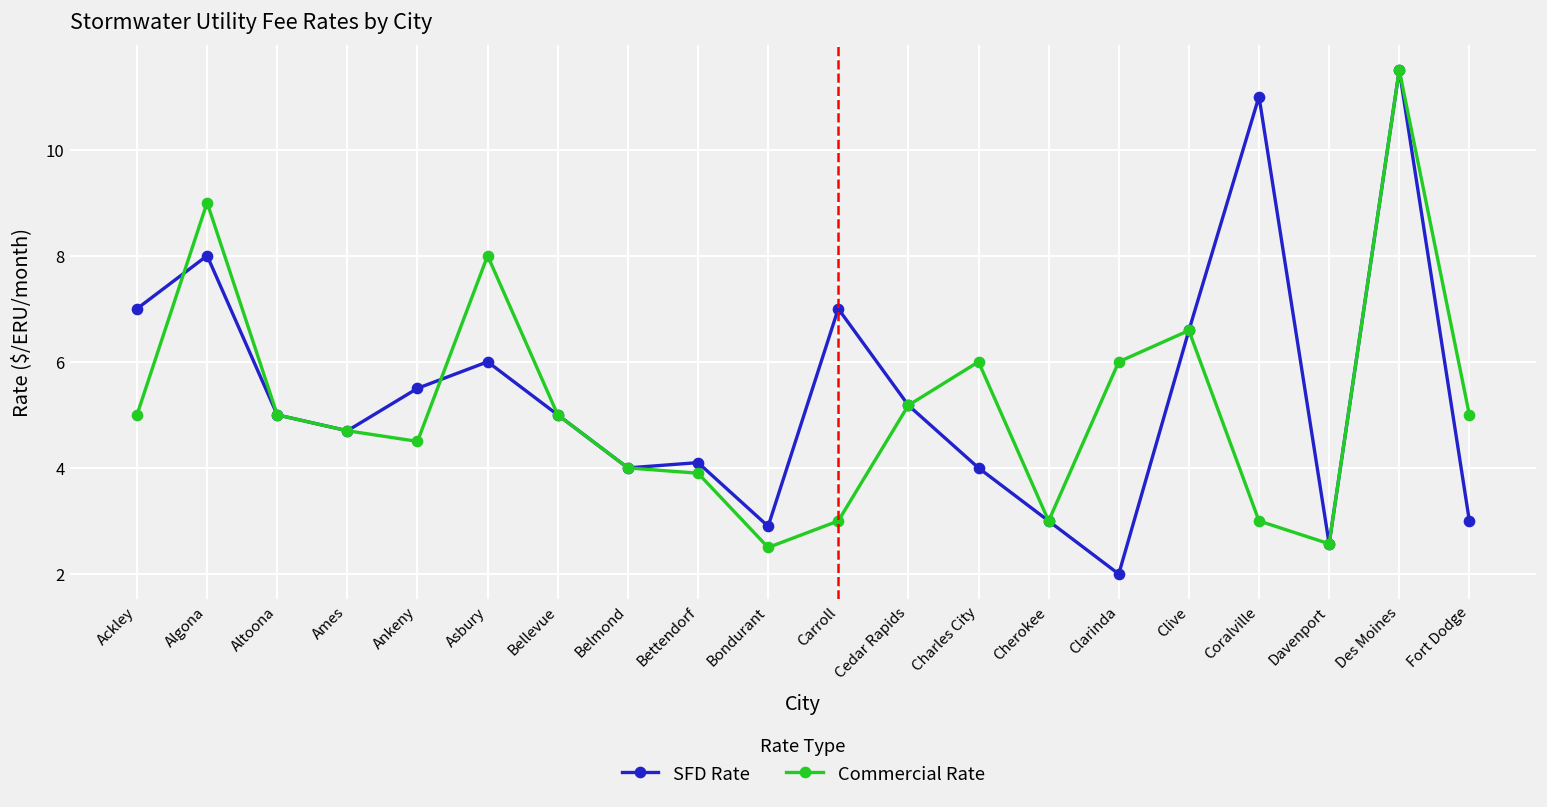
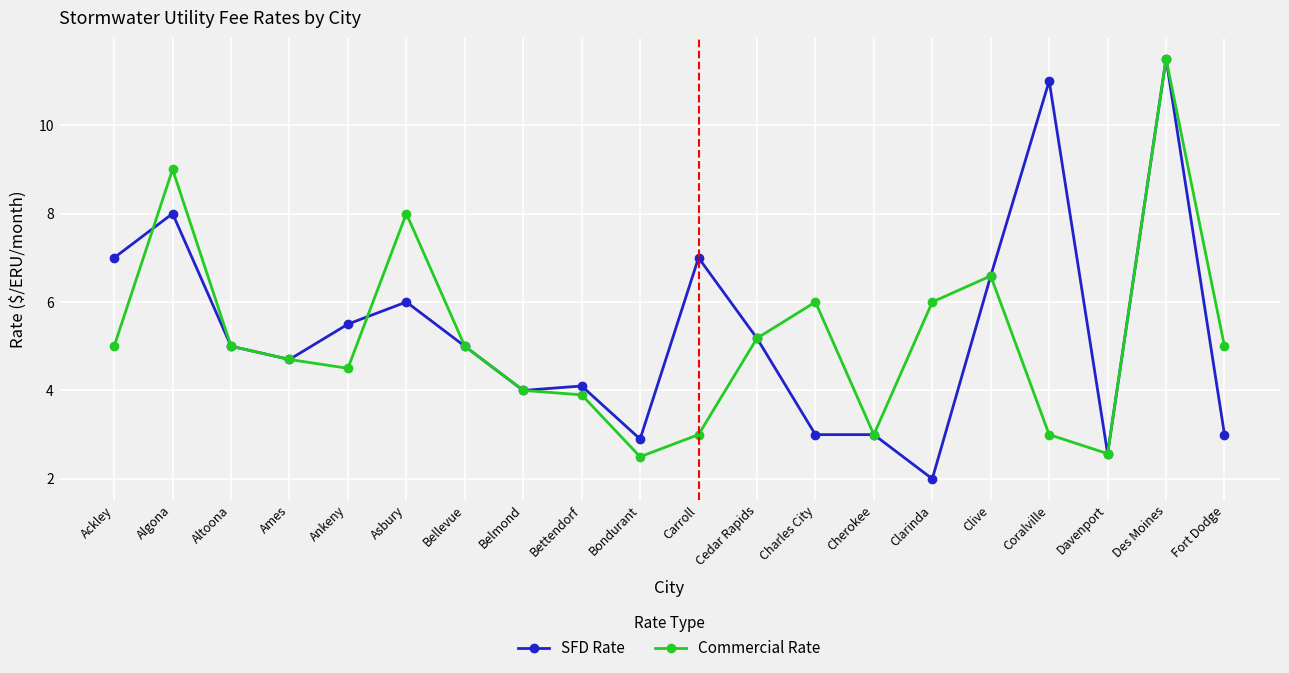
  {
    "SFD Rate": {
      "Ackley": 7,
      "Algona": 8,
      "Ankeny": 5.5,
      "Asbury": 6,
      "Bettendorf": 4.1,
      "Bondurant": 2.9,
      "Carroll": 7,
-     "Charles City": 4,
+     "Charles City": 3,
      "Clarinda": 2,
      "Coralville": 11,
      "Fort Dodge": 3
    },
    "Commercial Rate": {
      "Ackley": 5,
      "Algona": 9,
      "Ankeny": 4.5,
      "Asbury": 8,
      "Bettendorf": 3.9,
      "Bondurant": 2.5,
      "Carroll": 3,
      "Charles City": 6,
      "Clarinda": 6,
      "Coralville": 3,
      "Fort Dodge": 5
    }
  }
